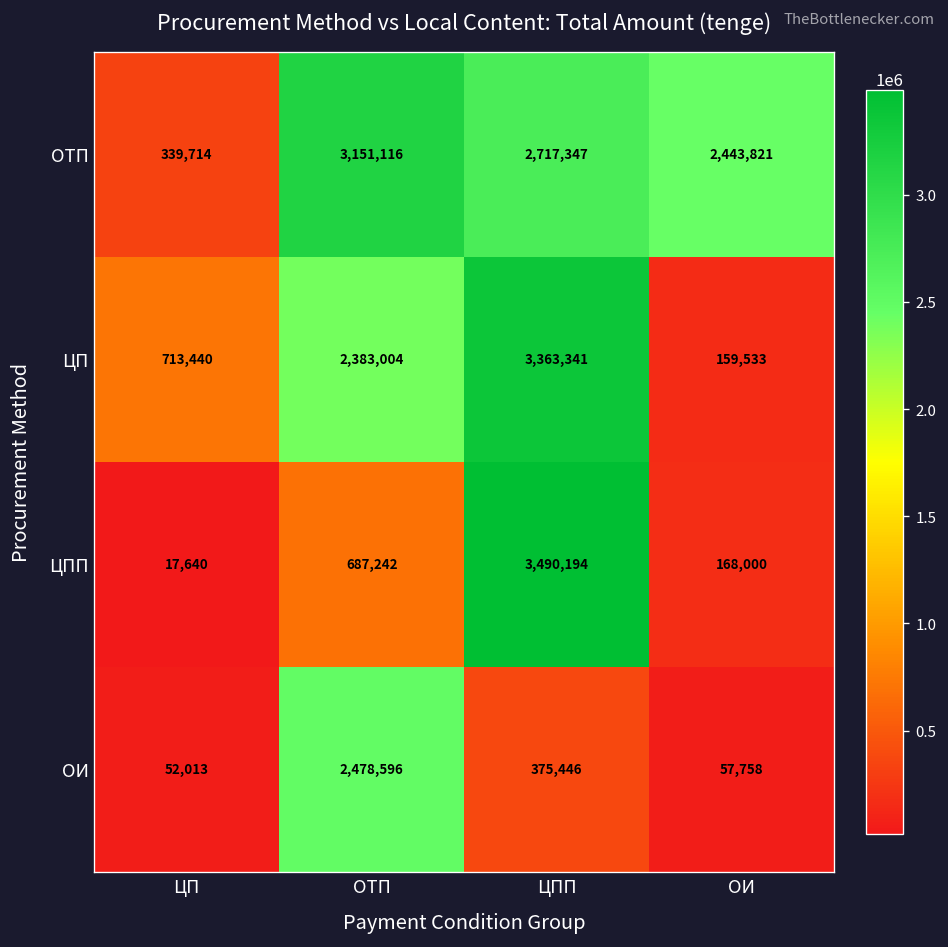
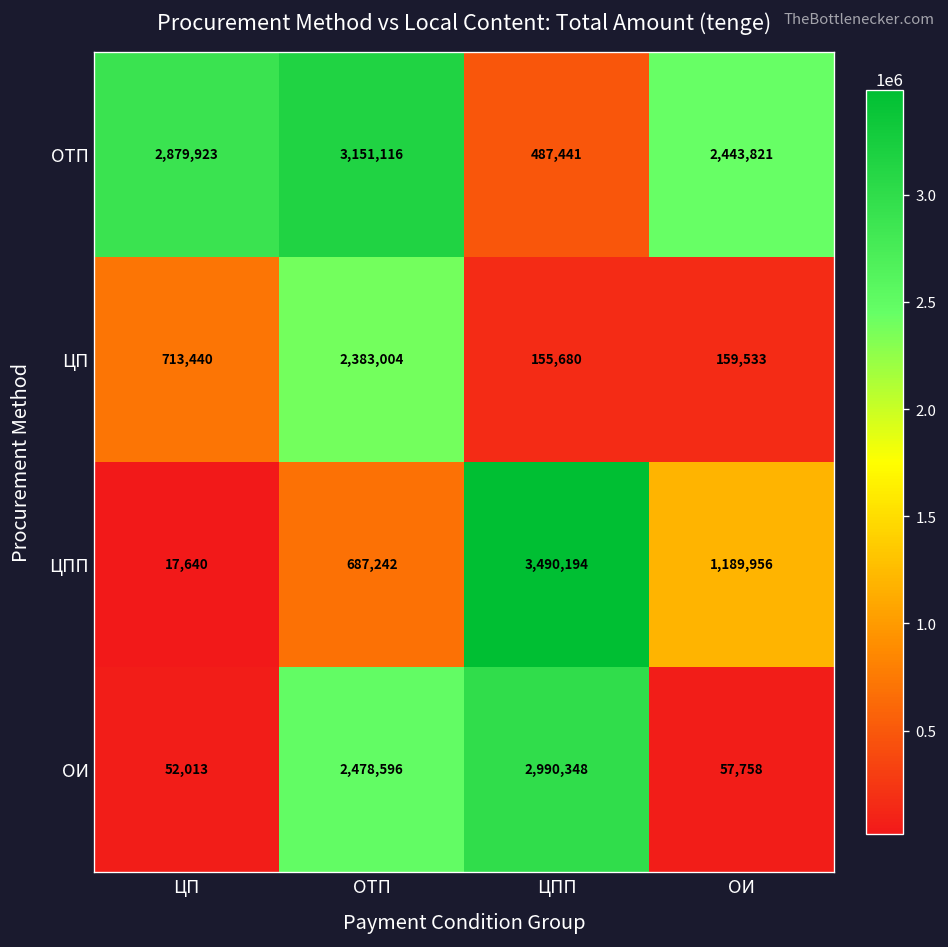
  {
    "ОТП": {
-     "ЦП": "339,714",
+     "ЦП": "2,879,923",
      "ОТП": "3,151,116",
-     "ЦПП": "2,717,347",
+     "ЦПП": "487,441",
      "ОИ": "2,443,821"
    },
    "ЦП": {
      "ЦП": "713,440",
      "ОТП": "2,383,004",
-     "ЦПП": "3,363,341",
+     "ЦПП": "155,680",
      "ОИ": "159,533"
    },
    "ЦПП": {
      "ЦП": "17,640",
      "ОТП": "687,242",
      "ЦПП": "3,490,194",
-     "ОИ": "168,000"
+     "ОИ": "1,189,956"
    },
    "ОИ": {
      "ЦП": "52,013",
      "ОТП": "2,478,596",
-     "ЦПП": "375,446",
+     "ЦПП": "2,990,348",
      "ОИ": "57,758"
    }
  }
